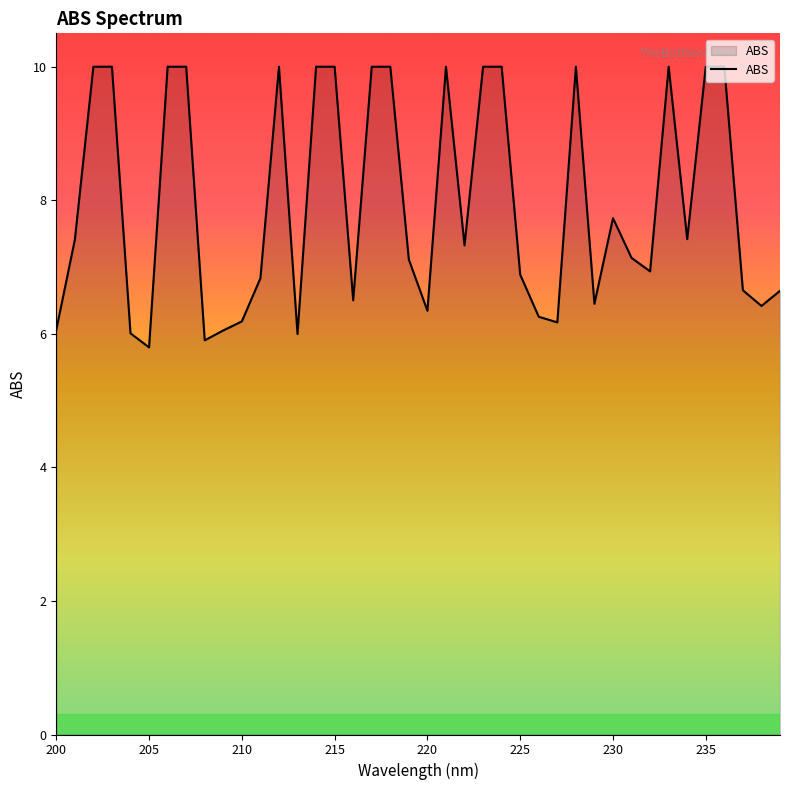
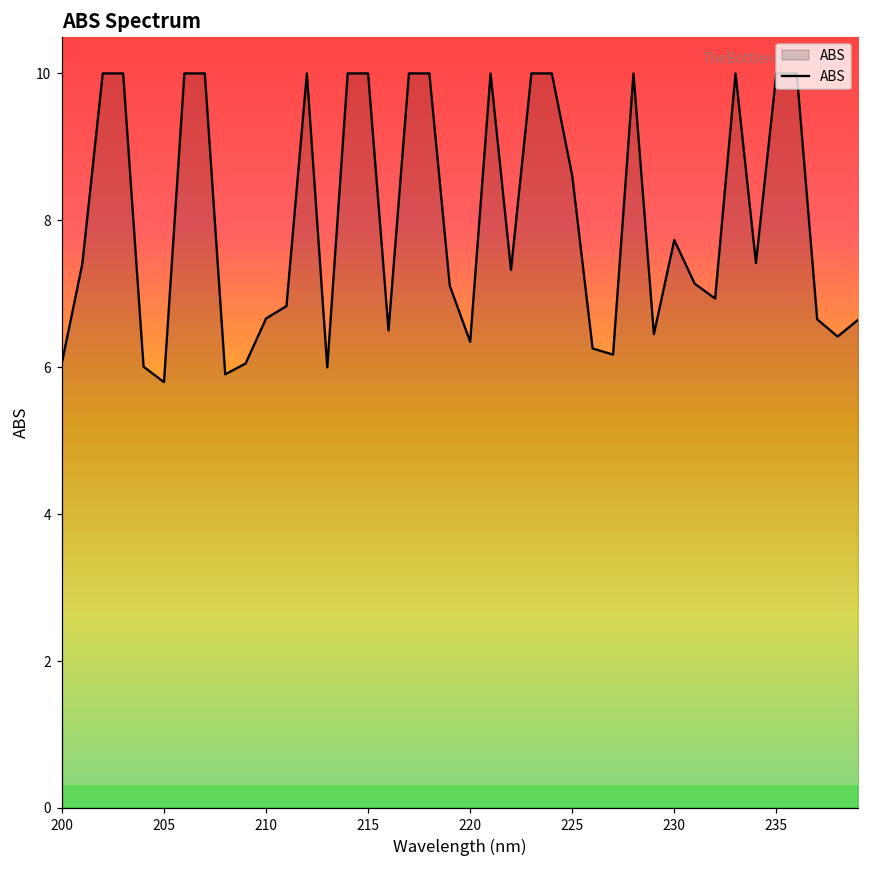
  {
    "200": 6.1,
    "205": 5.8,
-   "210": 6.2,
+   "210": 6.7,
    "215": 10.0,
    "220": 6.3,
-   "225": 6.9,
+   "225": 8.6,
    "230": 7.7
  }
